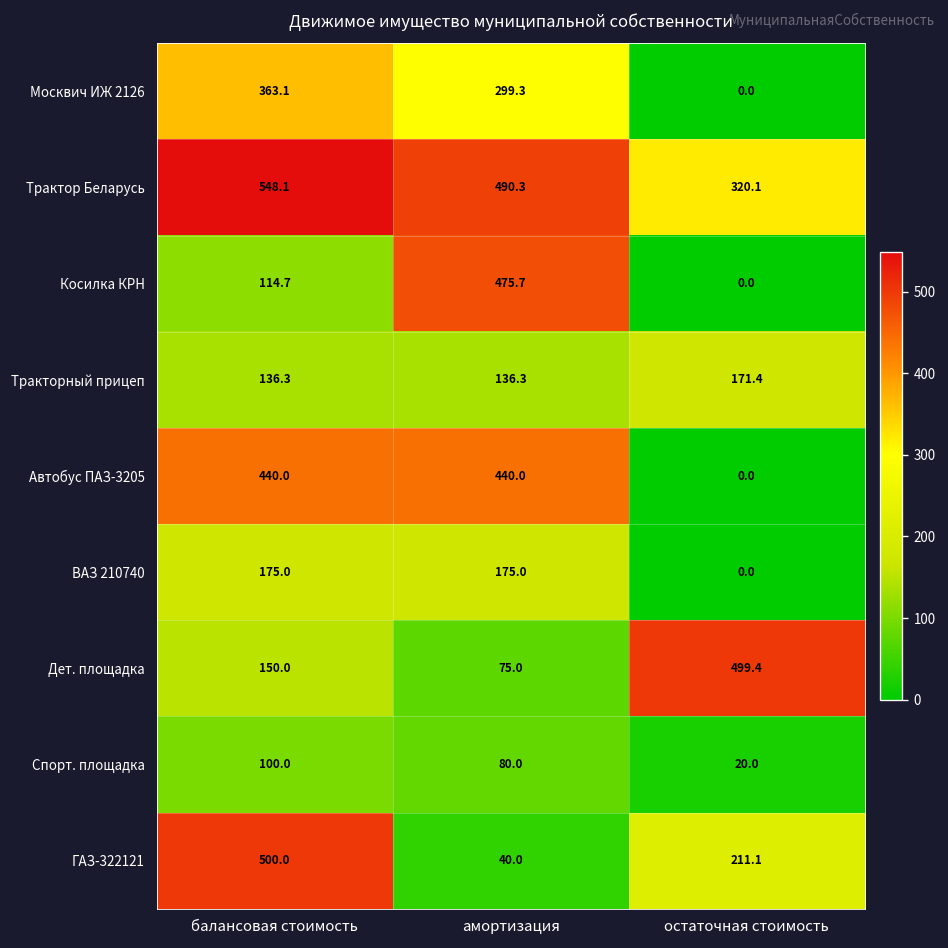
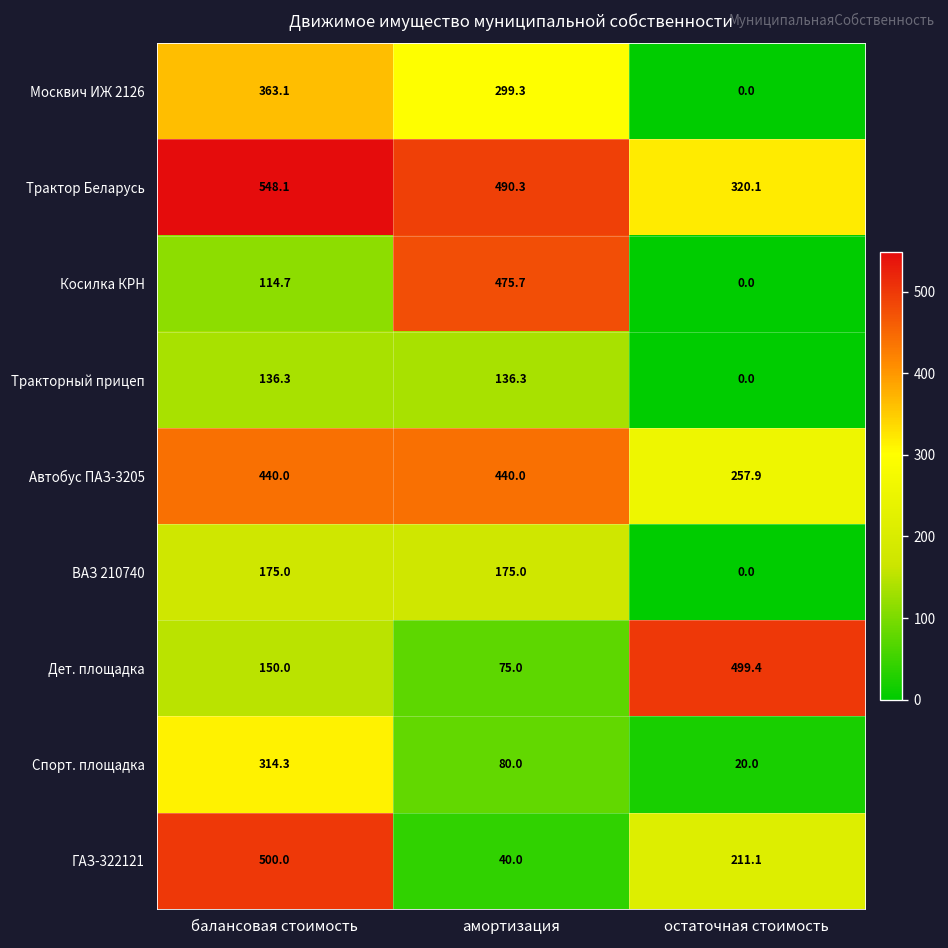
  {
    "Москвич ИЖ 2126": {
      "балансовая стоимость": 363.1,
      "амортизация": 299.3,
      "остаточная стоимость": 0.0
    },
    "Трактор Беларусь": {
      "балансовая стоимость": 548.1,
      "амортизация": 490.3,
      "остаточная стоимость": 320.1
    },
    "Косилка КРН": {
      "балансовая стоимость": 114.7,
      "амортизация": 475.7,
      "остаточная стоимость": 0.0
    },
    "Тракторный прицеп": {
      "балансовая стоимость": 136.3,
      "амортизация": 136.3,
-     "остаточная стоимость": 171.4
+     "остаточная стоимость": 0.0
    },
    "Автобус ПАЗ-3205": {
      "балансовая стоимость": 440.0,
      "амортизация": 440.0,
-     "остаточная стоимость": 0.0
+     "остаточная стоимость": 257.9
    },
    "ВАЗ 210740": {
      "балансовая стоимость": 175.0,
      "амортизация": 175.0,
      "остаточная стоимость": 0.0
    },
    "Дет. площадка": {
      "балансовая стоимость": 150.0,
      "амортизация": 75.0,
      "остаточная стоимость": 499.4
    },
    "Спорт. площадка": {
-     "балансовая стоимость": 100.0,
+     "балансовая стоимость": 314.3,
      "амортизация": 80.0,
      "остаточная стоимость": 20.0
    },
    "ГАЗ-322121": {
      "балансовая стоимость": 500.0,
      "амортизация": 40.0,
      "остаточная стоимость": 211.1
    }
  }
